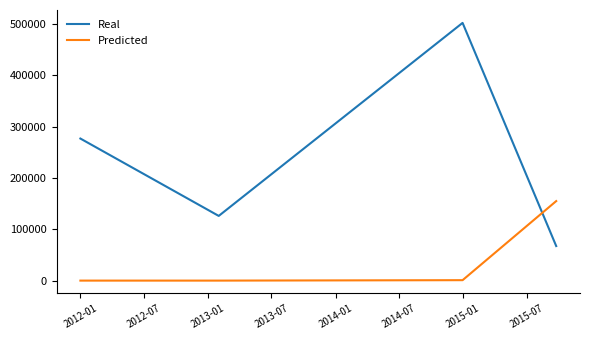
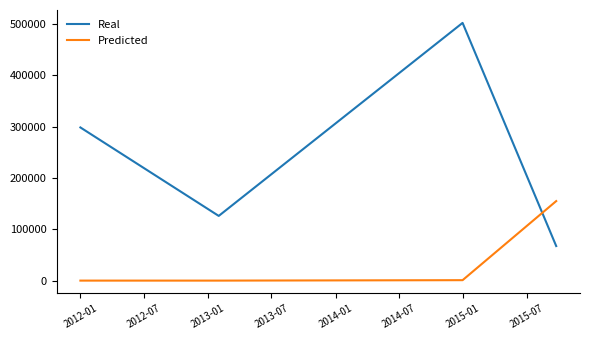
  {
    "Real": {
-     "2012-01": 280000,
+     "2012-01": 300000,
      "2015-01": 500000
    },
    "Predicted": {
      "2012-01": 0,
      "2015-01": 0
    }
  }
